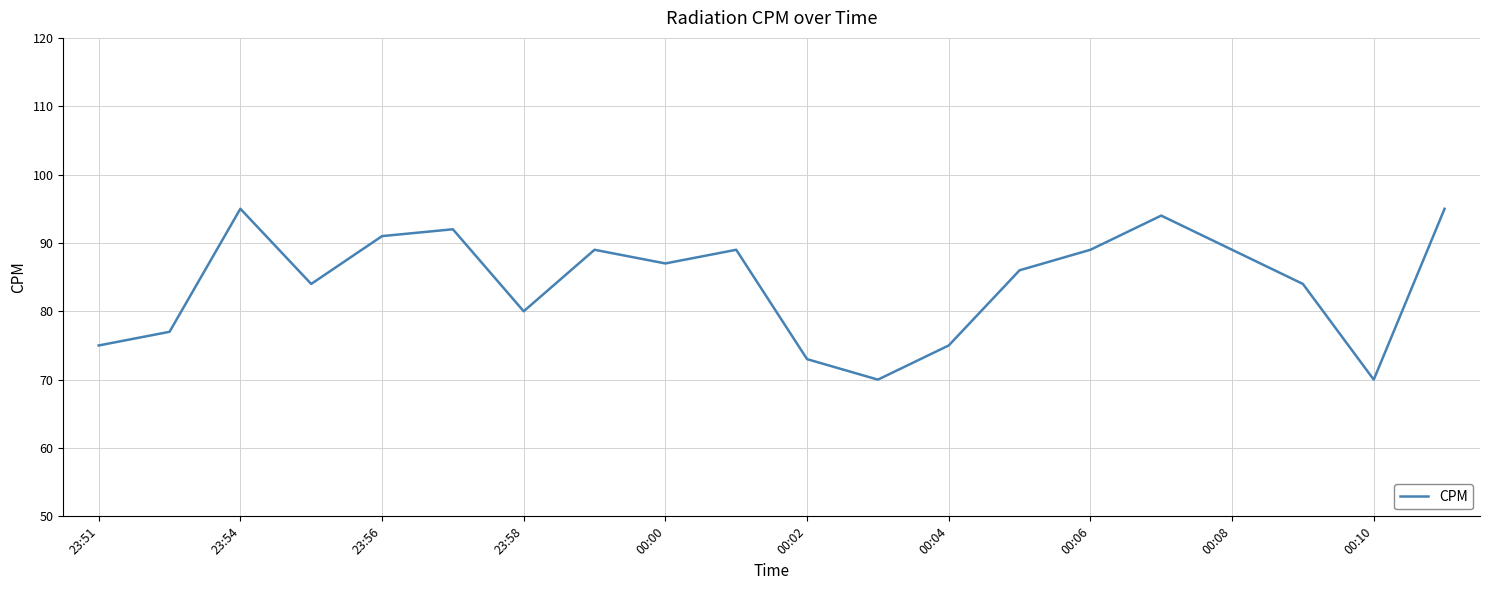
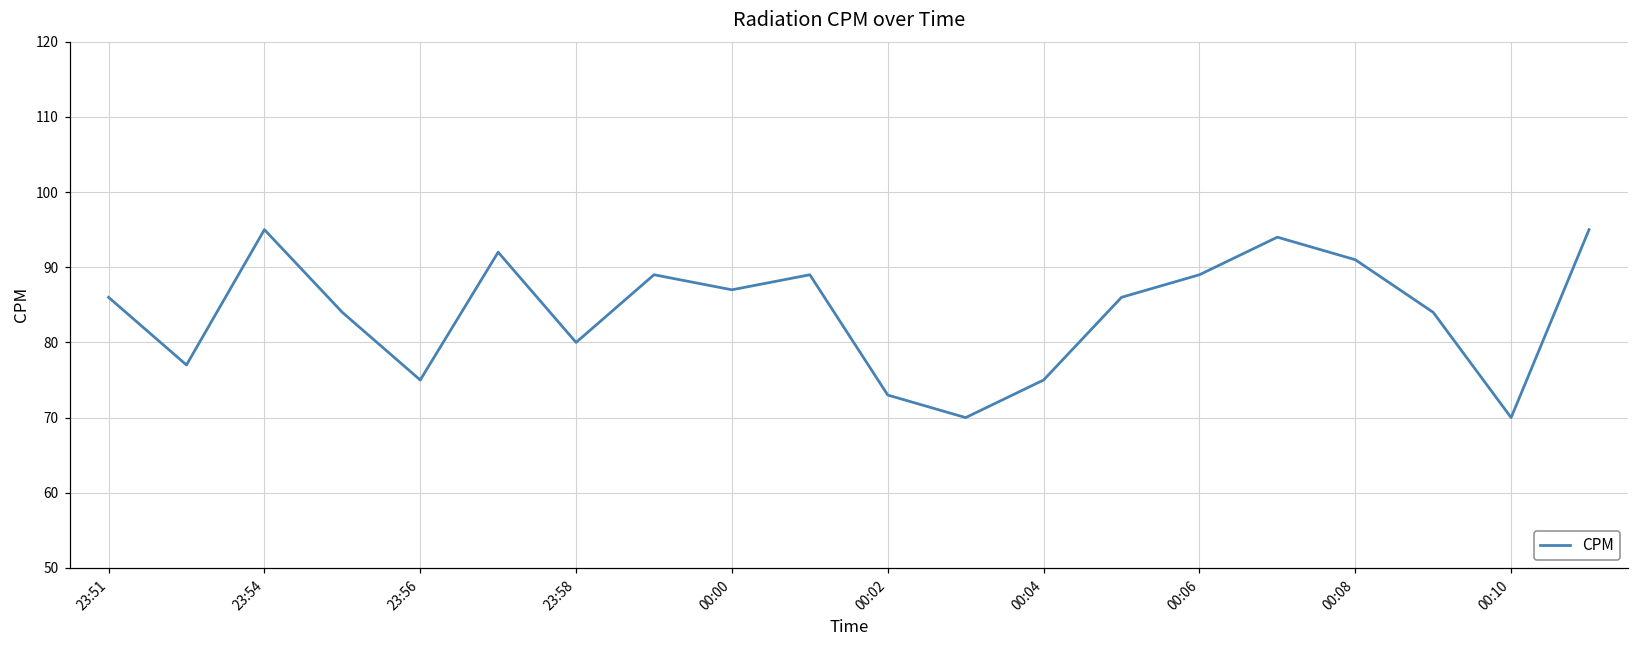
  {
-   "23:51": 75,
+   "23:51": 86,
    "23:54": 95,
-   "23:56": 91,
+   "23:56": 75,
    "23:58": 80,
    "00:00": 87,
    "00:02": 73,
    "00:04": 75,
    "00:06": 89,
-   "00:08": 89,
+   "00:08": 91,
    "00:10": 70
  }
